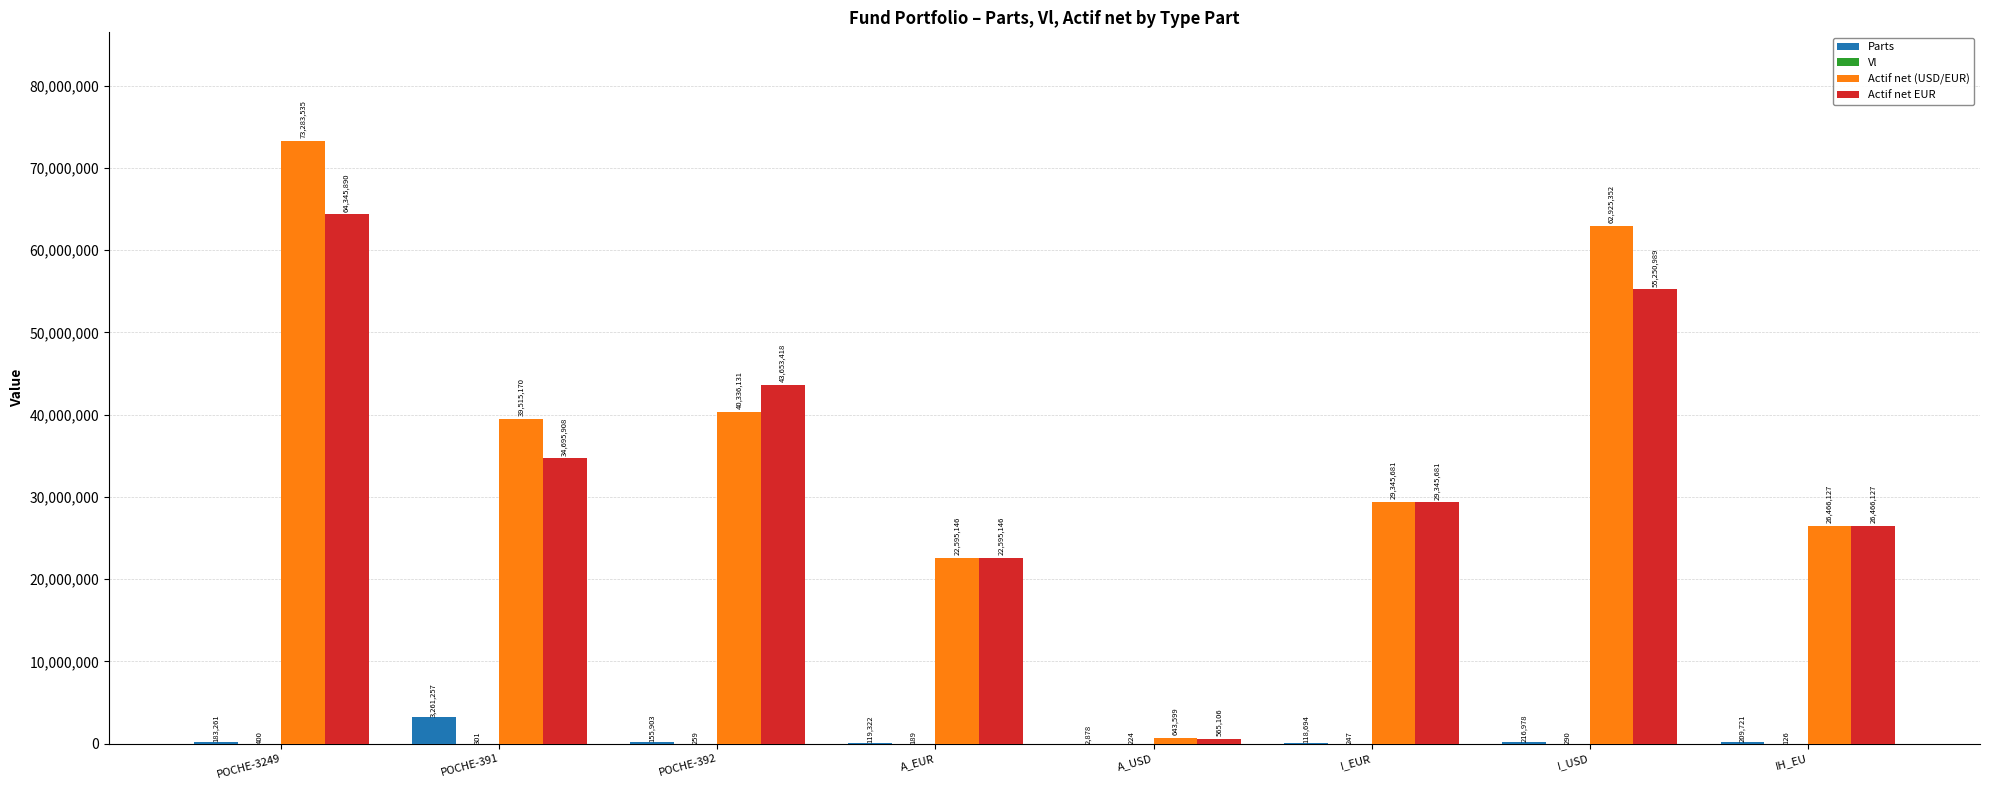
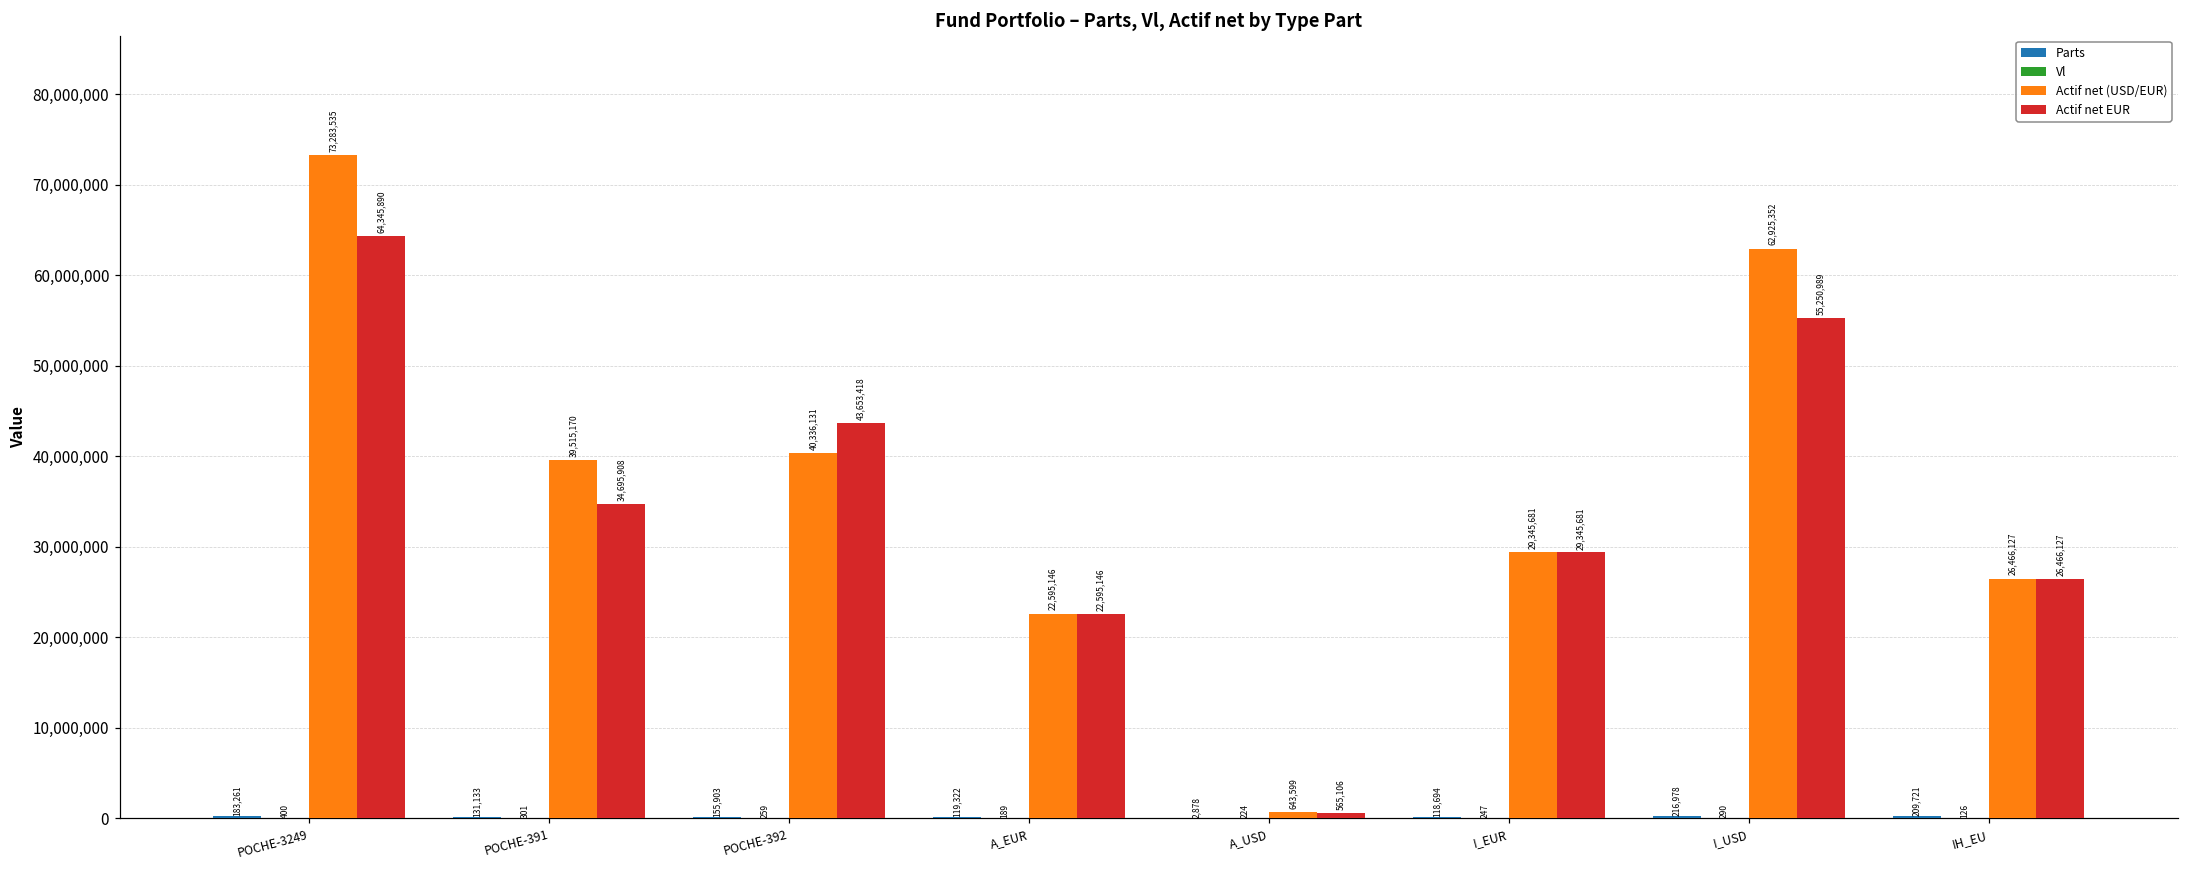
  {
    "Parts": {
      "POCHE-3249": "183,261",
-     "POCHE-391": "3,261,257",
+     "POCHE-391": "131,133",
      "POCHE-392": "155,903",
      "A_EUR": "119,322",
      "A_USD": "2,878",
      "I_EUR": "118,694",
      "I_USD": "216,978",
      "IH_EU": "209,721"
    },
    "Vl": {
      "POCHE-3249": "400",
      "POCHE-391": "301",
      "POCHE-392": "259",
      "A_EUR": "189",
      "A_USD": "224",
      "I_EUR": "247",
      "I_USD": "290",
      "IH_EU": "126"
    },
    "Actif net (USD/EUR)": {
      "POCHE-3249": "73,283,535",
      "POCHE-391": "39,515,170",
      "POCHE-392": "40,336,131",
      "A_EUR": "22,595,146",
      "A_USD": "643,599",
      "I_EUR": "29,345,681",
      "I_USD": "62,925,352",
      "IH_EU": "26,466,127"
    },
    "Actif net EUR": {
      "POCHE-3249": "64,345,890",
      "POCHE-391": "34,695,908",
      "POCHE-392": "43,653,418",
      "A_EUR": "22,595,146",
      "A_USD": "565,106",
      "I_EUR": "29,345,681",
      "I_USD": "55,250,989",
      "IH_EU": "26,466,127"
    }
  }
